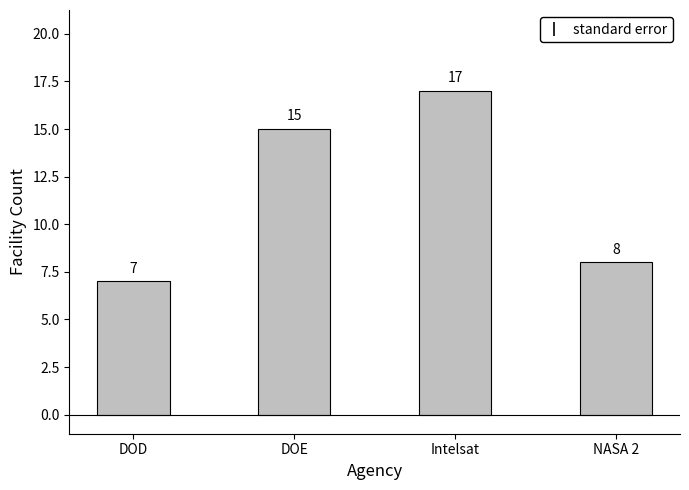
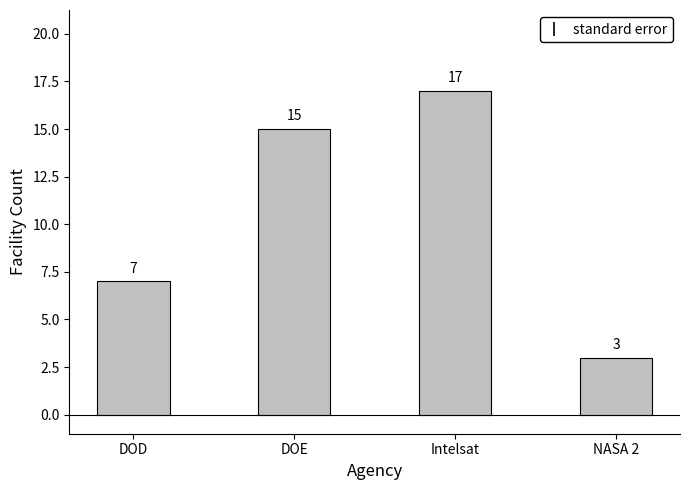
  {
    "DOD": 7,
    "DOE": 15,
    "Intelsat": 17,
-   "NASA 2": 8
+   "NASA 2": 3
  }
